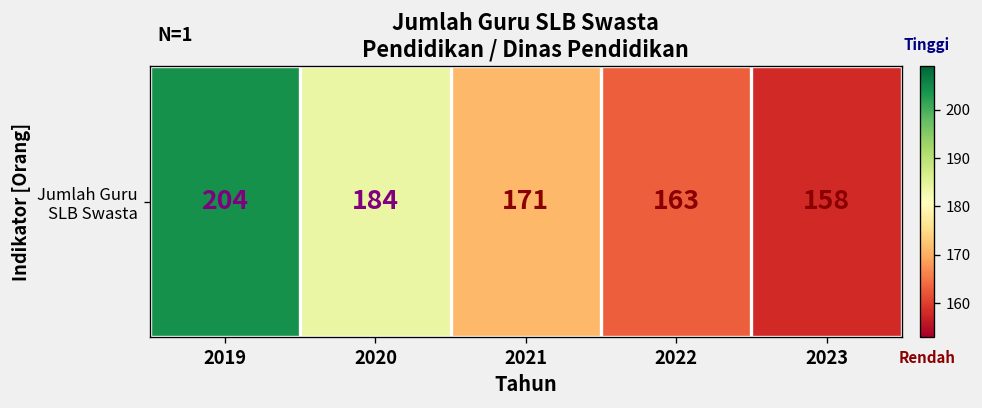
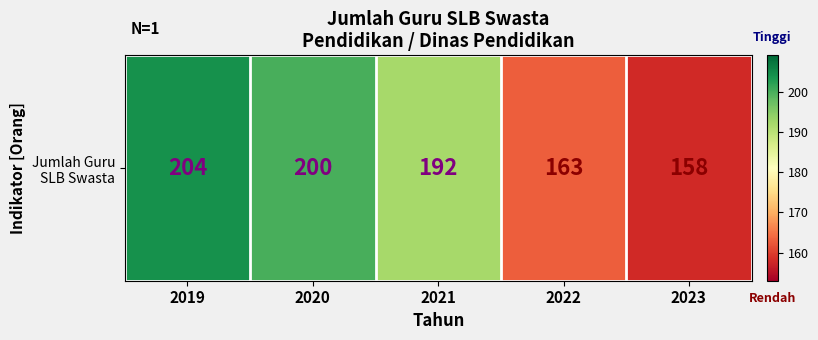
  {
    "Jumlah Guru SLB Swasta": {
      "2019": 204,
-     "2020": 184,
-     "2021": 171,
+     "2020": 200,
+     "2021": 192,
      "2022": 163,
      "2023": 158
    }
  }
